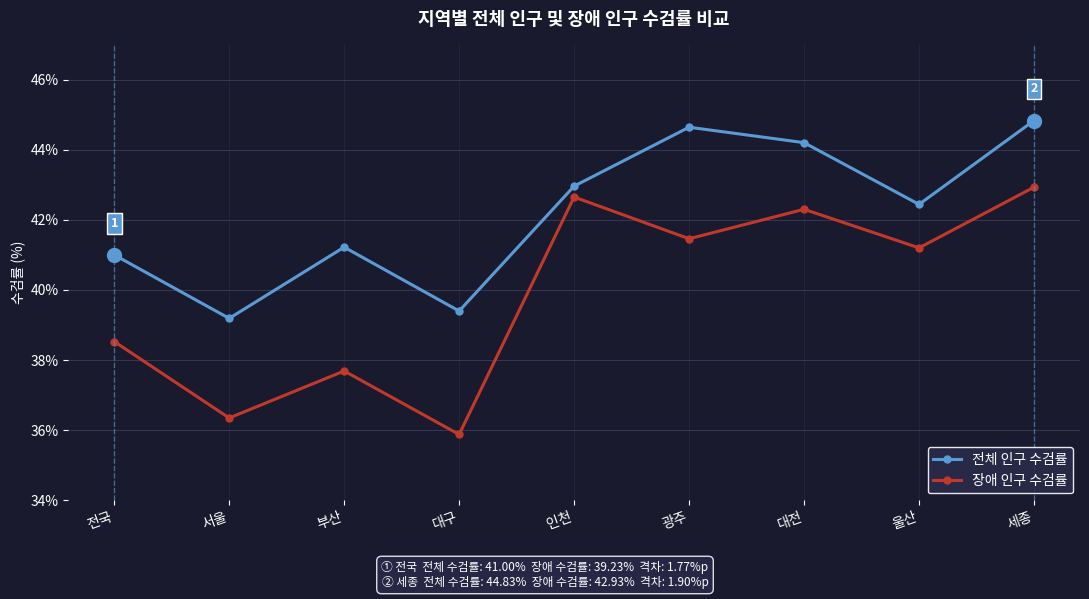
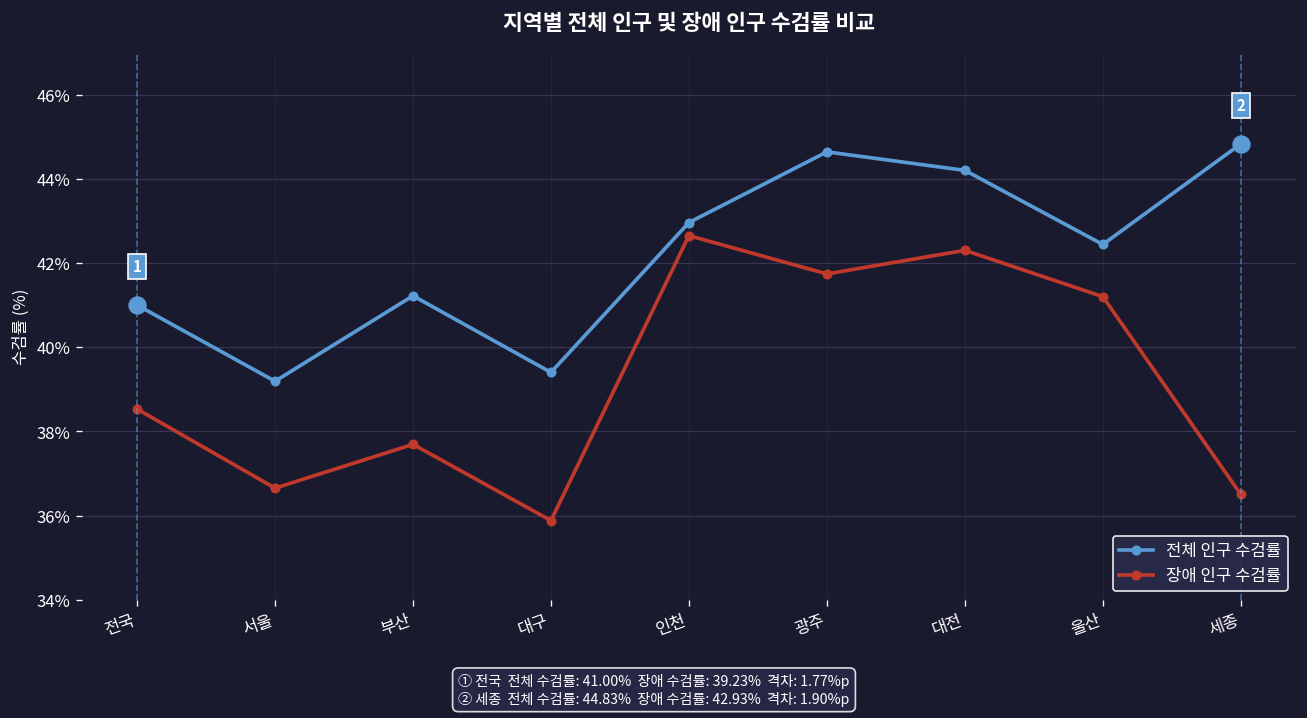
  {
    "장애 인구 수검률": {
      "전국": "38.5%",
-     "서울": "36.4%",
+     "서울": "36.7%",
      "부산": "37.7%",
      "대구": "35.9%",
      "인천": "42.7%",
-     "광주": "41.5%",
+     "광주": "41.7%",
      "대전": "42.3%",
      "울산": "41.2%",
-     "세종": "42.9%"
+     "세종": "36.5%"
    }
  }
